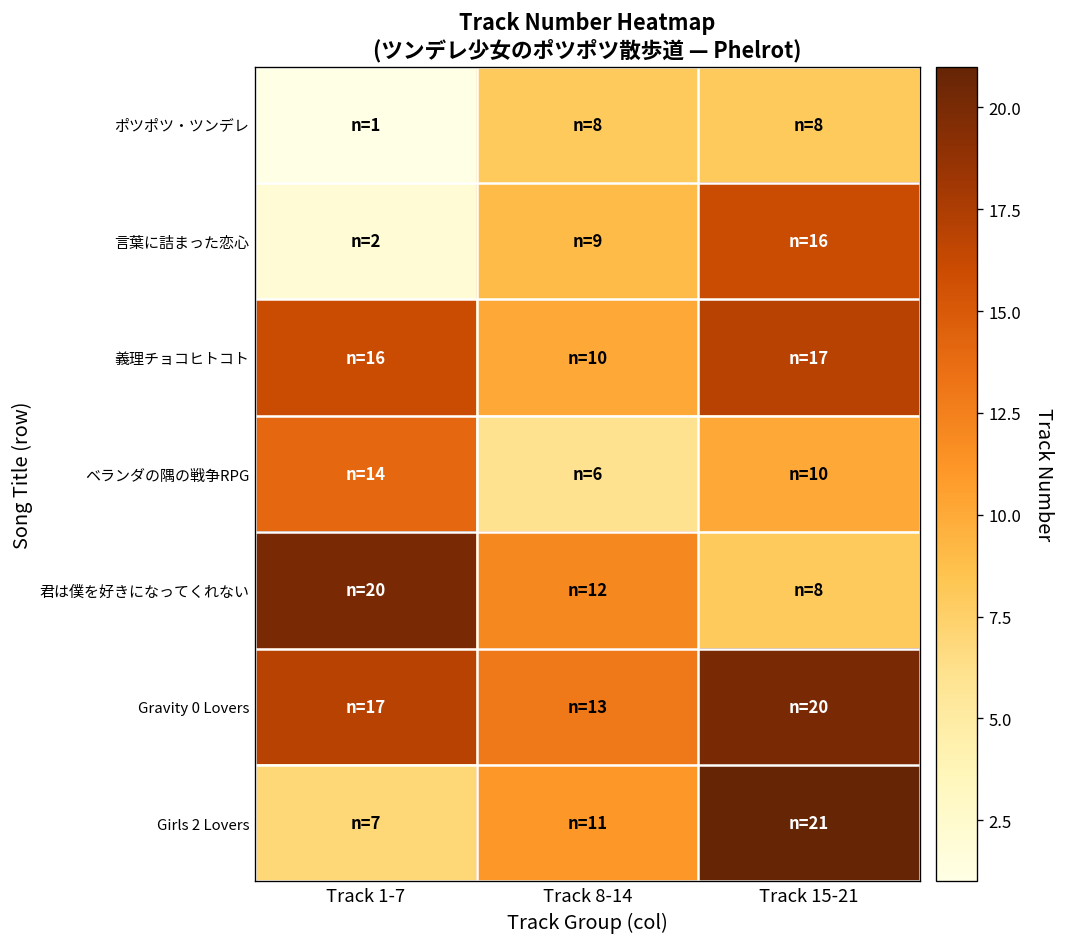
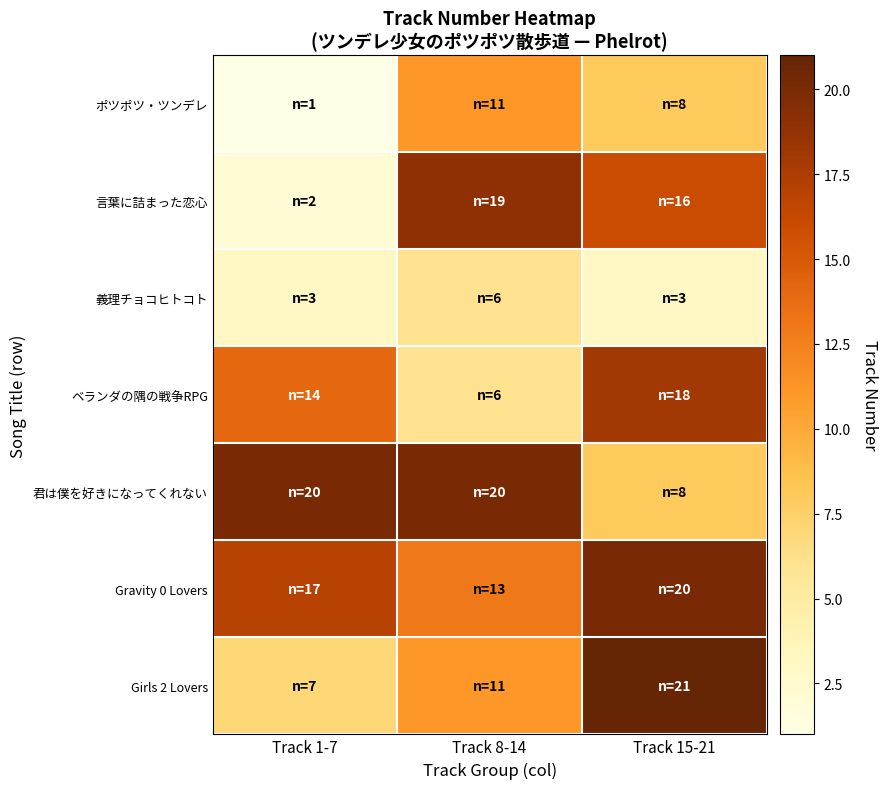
  {
    "ポツポツ・ツンデレ": {
      "Track 1-7": 1,
-     "Track 8-14": 8,
+     "Track 8-14": 11,
      "Track 15-21": 8
    },
    "言葉に詰まった恋心": {
      "Track 1-7": 2,
-     "Track 8-14": 9,
+     "Track 8-14": 19,
      "Track 15-21": 16
    },
    "義理チョコヒトコト": {
-     "Track 1-7": 16,
-     "Track 8-14": 10,
-     "Track 15-21": 17
+     "Track 1-7": 3,
+     "Track 8-14": 6,
+     "Track 15-21": 3
    },
    "ベランダの隅の戦争RPG": {
      "Track 1-7": 14,
      "Track 8-14": 6,
-     "Track 15-21": 10
+     "Track 15-21": 18
    },
    "君は僕を好きになってくれない": {
      "Track 1-7": 20,
-     "Track 8-14": 12,
+     "Track 8-14": 20,
      "Track 15-21": 8
    },
    "Gravity 0 Lovers": {
      "Track 1-7": 17,
      "Track 8-14": 13,
      "Track 15-21": 20
    },
    "Girls 2 Lovers": {
      "Track 1-7": 7,
      "Track 8-14": 11,
      "Track 15-21": 21
    }
  }
